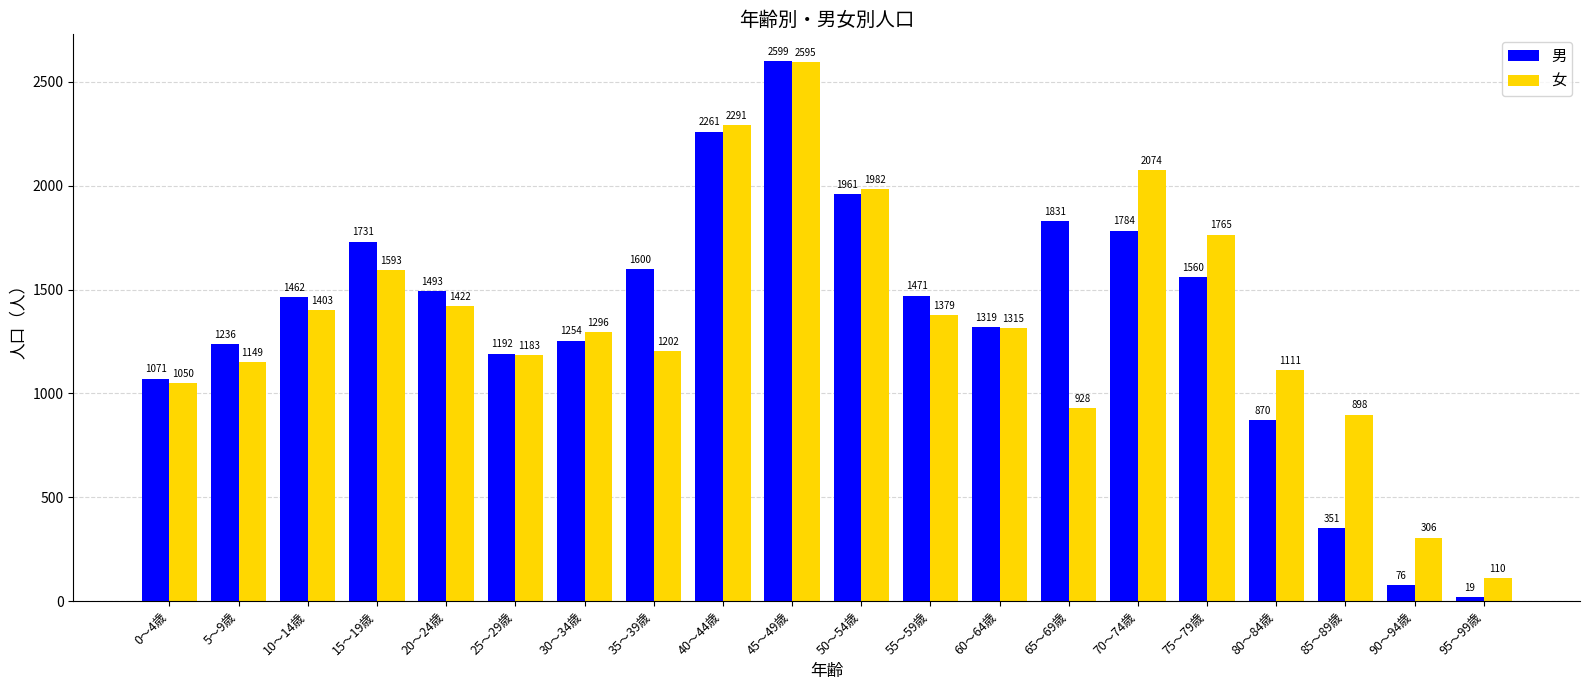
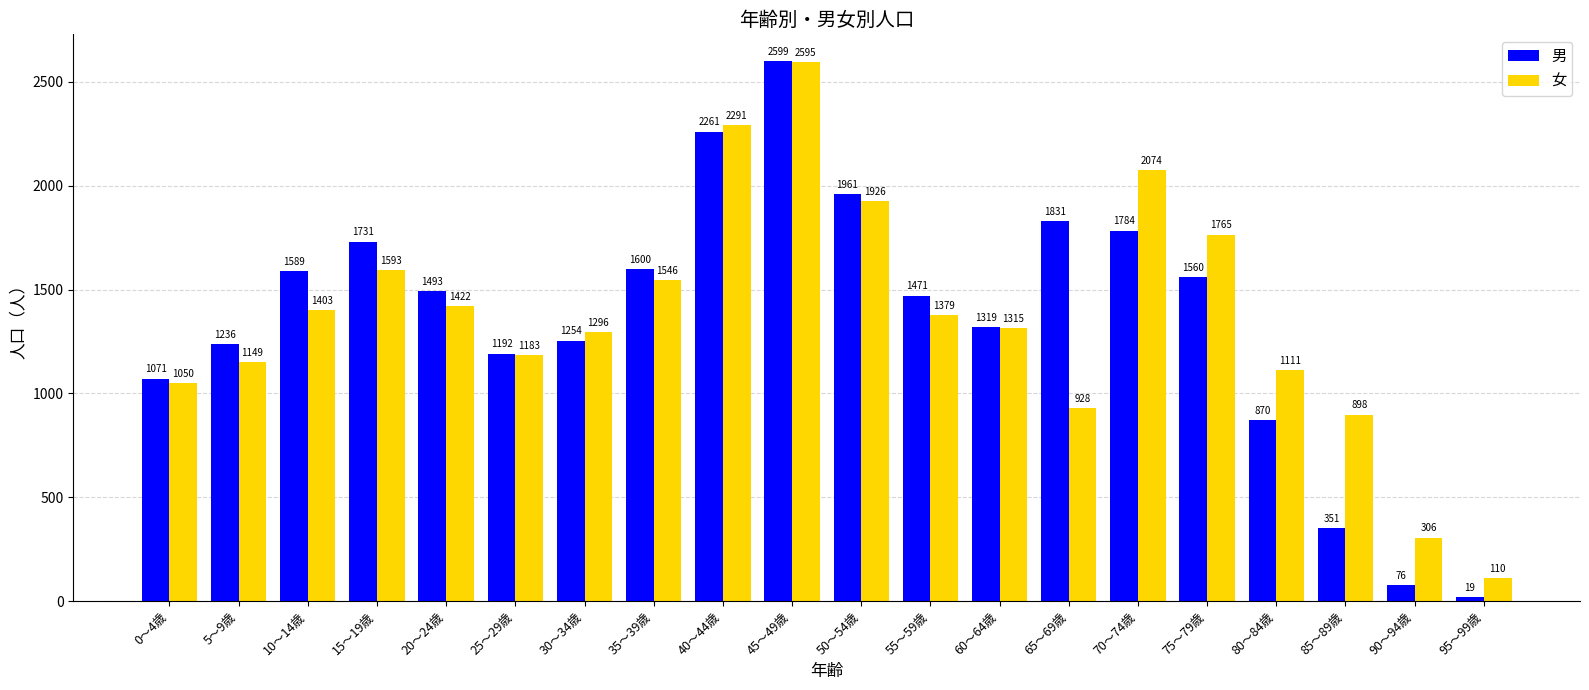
  {
    "男": {
      "0～4歳": 1071,
      "5～9歳": 1236,
-     "10～14歳": 1462,
+     "10～14歳": 1589,
      "15～19歳": 1731,
      "20～24歳": 1493,
      "25～29歳": 1192,
      "30～34歳": 1254,
      "35～39歳": 1600,
      "40～44歳": 2261,
      "45～49歳": 2599,
      "50～54歳": 1961,
      "55～59歳": 1471,
      "60～64歳": 1319,
      "65～69歳": 1831,
      "70～74歳": 1784,
      "75～79歳": 1560,
      "80～84歳": 870,
      "85～89歳": 351,
      "90～94歳": 76,
      "95～99歳": 19
    },
    "女": {
      "0～4歳": 1050,
      "5～9歳": 1149,
      "10～14歳": 1403,
      "15～19歳": 1593,
      "20～24歳": 1422,
      "25～29歳": 1183,
      "30～34歳": 1296,
-     "35～39歳": 1202,
+     "35～39歳": 1546,
      "40～44歳": 2291,
      "45～49歳": 2595,
-     "50～54歳": 1982,
+     "50～54歳": 1926,
      "55～59歳": 1379,
      "60～64歳": 1315,
      "65～69歳": 928,
      "70～74歳": 2074,
      "75～79歳": 1765,
      "80～84歳": 1111,
      "85～89歳": 898,
      "90～94歳": 306,
      "95～99歳": 110
    }
  }
